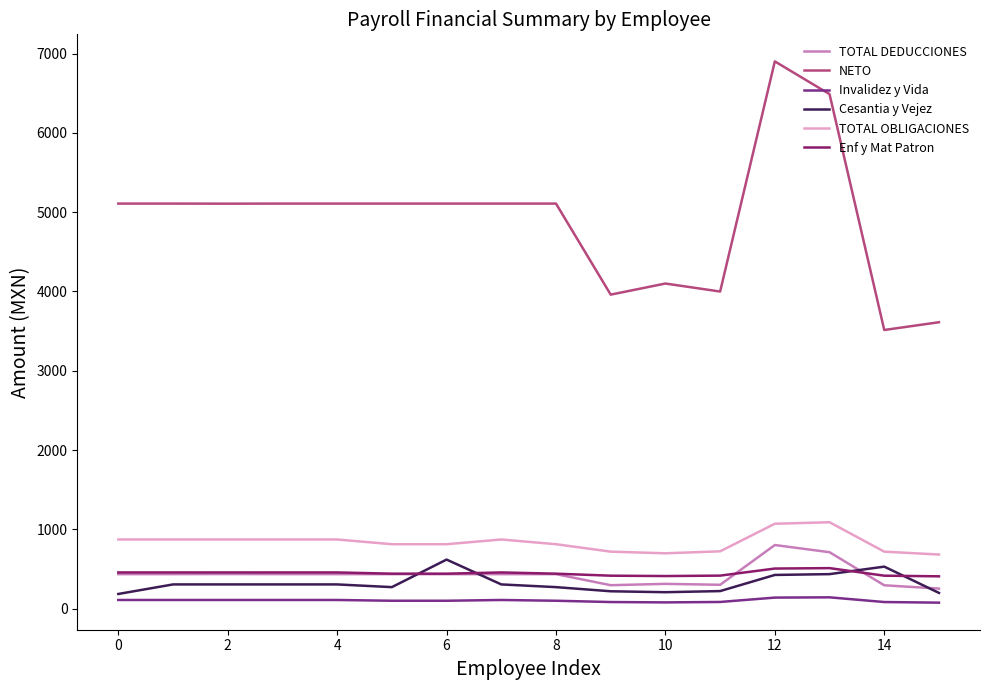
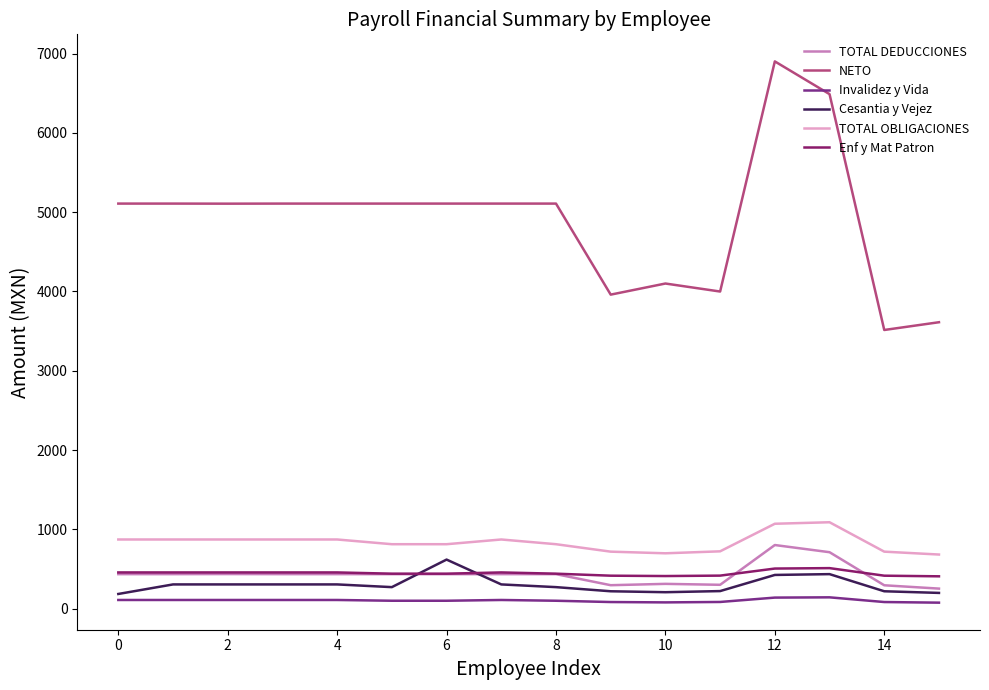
  {
    "NETO": {
      "0": 5100,
      "2": 5100,
      "4": 5100,
      "6": 5100,
      "8": 5100,
      "10": 4100,
      "12": 6900,
      "14": 3500
    },
    "Cesantia y Vejez": {
      "0": 200,
      "2": 300,
      "4": 300,
      "6": 600,
      "8": 300,
      "10": 200,
      "12": 400,
-     "14": 500
+     "14": 200
    }
  }
